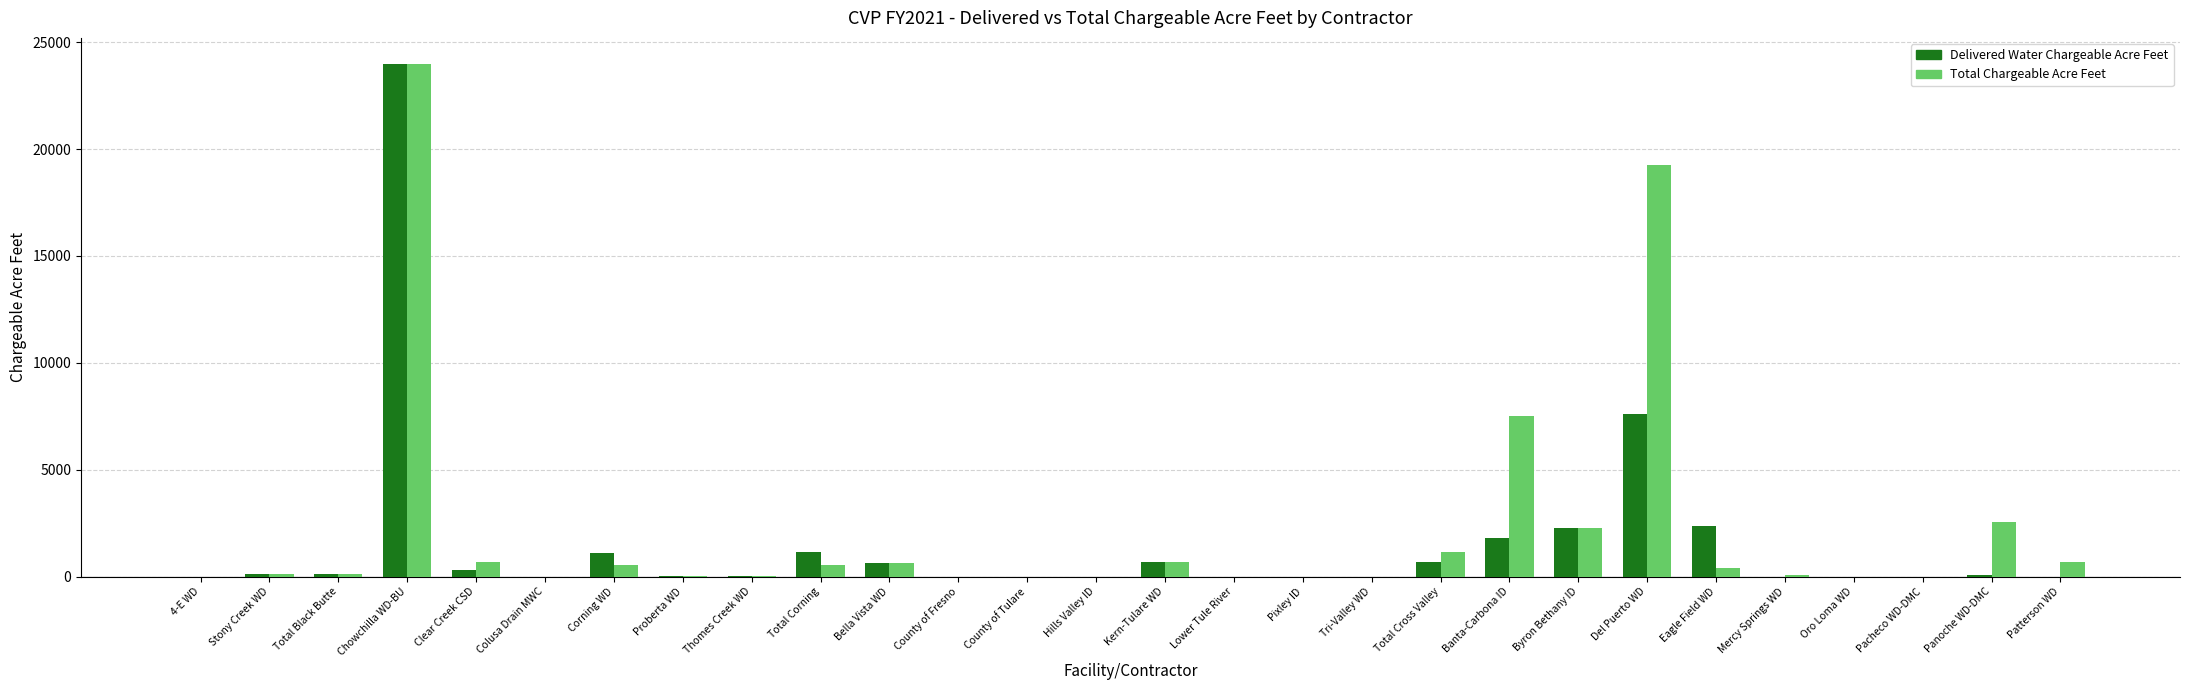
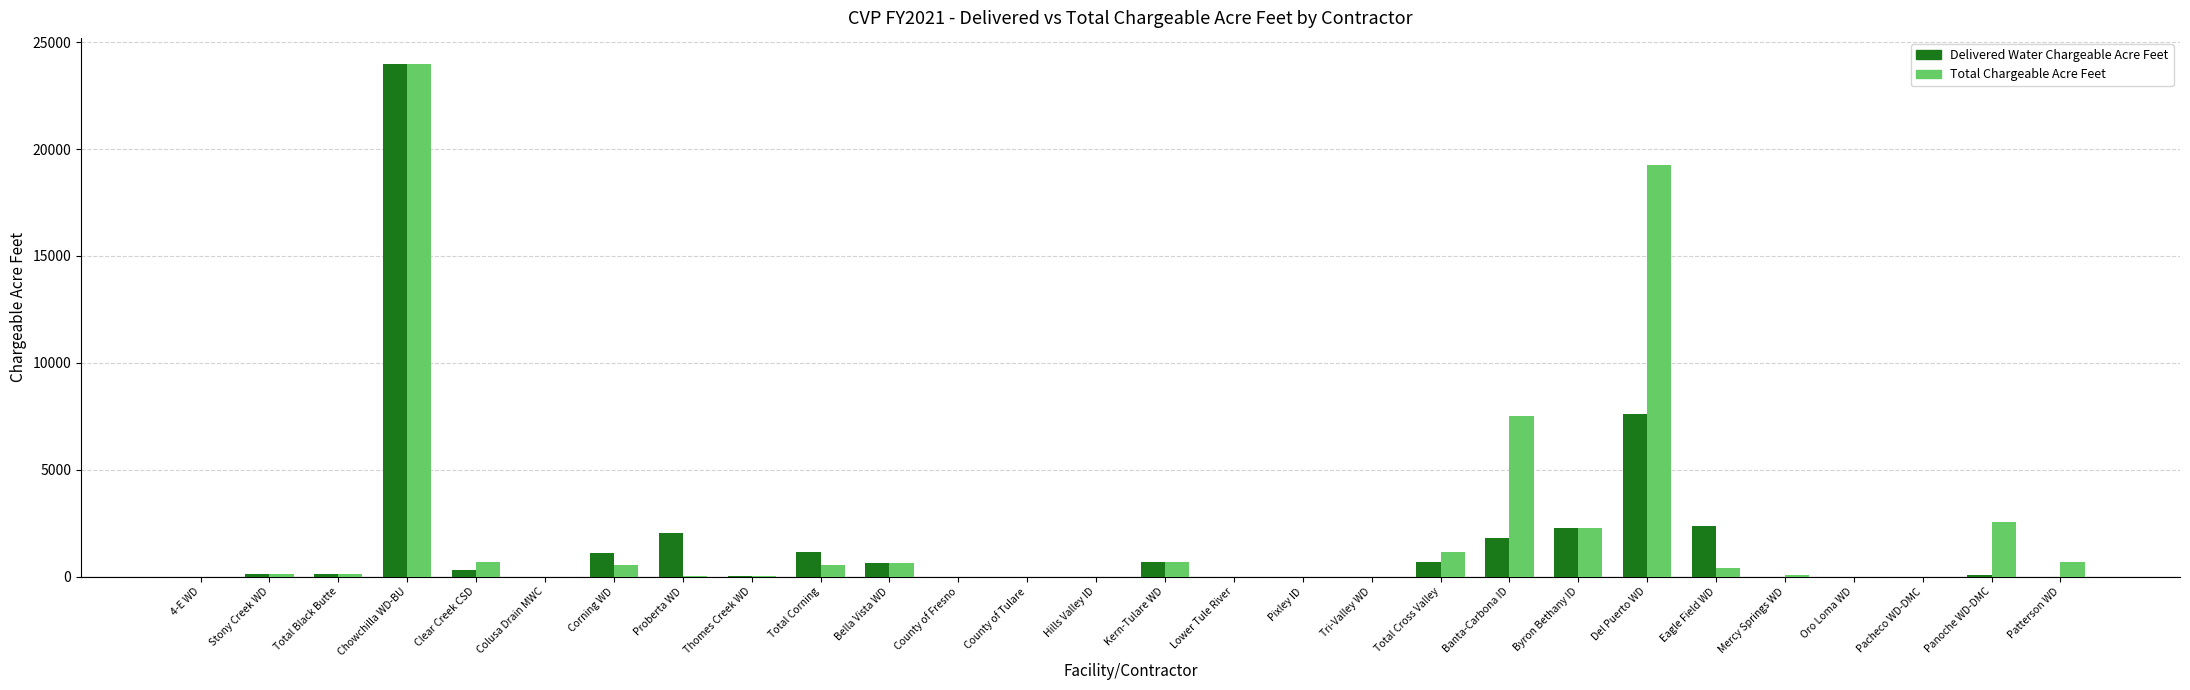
  {
    "Delivered Water Chargeable Acre Feet": {
      "4-E WD": 0,
      "Chowchilla WD-BU": 24000,
      "Clear Creek CSD": 300,
      "Colusa Drain MWC": 0,
      "Corning WD": 1100,
-     "Proberta WD": 0,
+     "Proberta WD": 2000,
      "Total Corning": 1200,
      "Bella Vista WD": 600,
      "County of Fresno": 0,
      "County of Tulare": 0,
      "Hills Valley ID": 0,
      "Kern-Tulare WD": 700,
      "Lower Tule River": 0,
      "Pixley ID": 0,
      "Tri-Valley WD": 0,
      "Total Cross Valley": 700,
      "Banta-Carbona ID": 1800,
      "Byron Bethany ID": 2300,
      "Del Puerto WD": 7600,
      "Eagle Field WD": 2400,
      "Mercy Springs WD": 0,
      "Pacheco WD-DMC": 0,
      "Patterson WD": 0
    },
    "Total Chargeable Acre Feet": {
      "4-E WD": 0,
      "Chowchilla WD-BU": 24000,
      "Clear Creek CSD": 700,
      "Colusa Drain MWC": 0,
      "Corning WD": 600,
      "Total Corning": 500,
      "Bella Vista WD": 600,
      "County of Fresno": 0,
      "County of Tulare": 0,
      "Hills Valley ID": 0,
      "Kern-Tulare WD": 700,
      "Lower Tule River": 0,
      "Pixley ID": 0,
      "Tri-Valley WD": 0,
      "Total Cross Valley": 1100,
      "Banta-Carbona ID": 7500,
      "Byron Bethany ID": 2300,
      "Del Puerto WD": 19300,
      "Eagle Field WD": 400,
      "Pacheco WD-DMC": 0,
      "Panoche WD-DMC": 2500,
      "Patterson WD": 700
    }
  }
